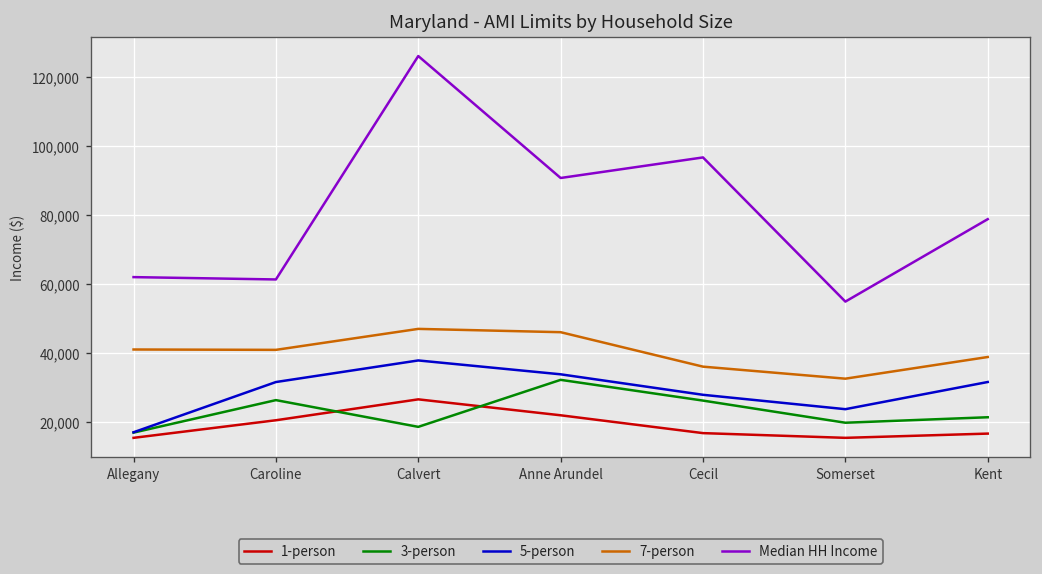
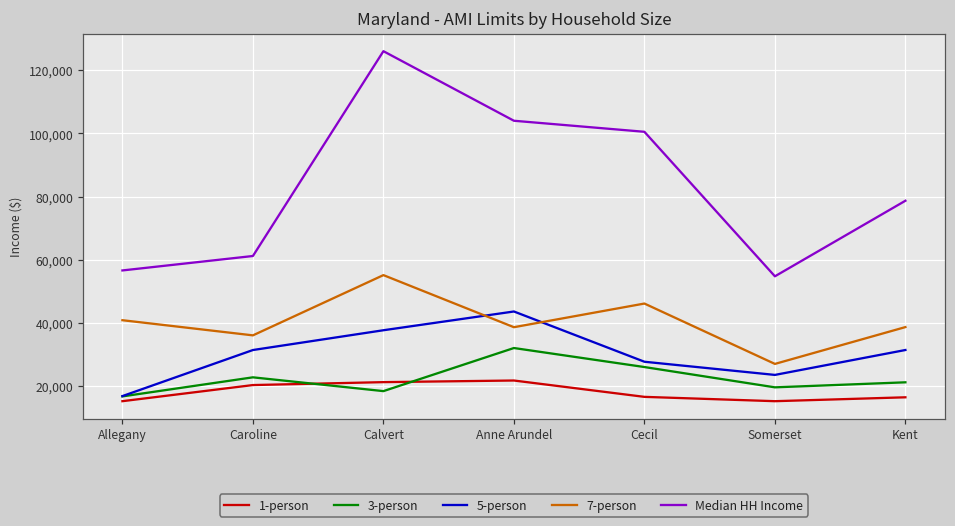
  {
    "1-person": {
      "Allegany": "15,000",
      "Caroline": "20,000",
-     "Calvert": "26,000",
+     "Calvert": "21,000",
      "Anne Arundel": "22,000",
      "Cecil": "17,000",
      "Somerset": "15,000",
      "Kent": "17,000"
    },
    "3-person": {
-     "Caroline": "26,000",
+     "Caroline": "23,000",
      "Calvert": "18,000",
      "Anne Arundel": "32,000",
      "Cecil": "26,000",
      "Somerset": "20,000",
      "Kent": "21,000"
    },
    "5-person": {
      "Caroline": "31,000",
      "Calvert": "38,000",
-     "Anne Arundel": "34,000",
+     "Anne Arundel": "44,000",
      "Cecil": "28,000",
      "Somerset": "24,000",
      "Kent": "31,000"
    },
    "7-person": {
      "Allegany": "41,000",
-     "Caroline": "41,000",
-     "Calvert": "47,000",
-     "Anne Arundel": "46,000",
-     "Cecil": "36,000",
-     "Somerset": "32,000",
+     "Caroline": "36,000",
+     "Calvert": "55,000",
+     "Anne Arundel": "39,000",
+     "Cecil": "46,000",
+     "Somerset": "27,000",
      "Kent": "39,000"
    },
    "Median HH Income": {
-     "Allegany": "62,000",
+     "Allegany": "57,000",
      "Caroline": "61,000",
      "Calvert": "126,000",
-     "Anne Arundel": "91,000",
-     "Cecil": "97,000",
+     "Anne Arundel": "104,000",
+     "Cecil": "101,000",
      "Somerset": "55,000",
      "Kent": "79,000"
    }
  }
